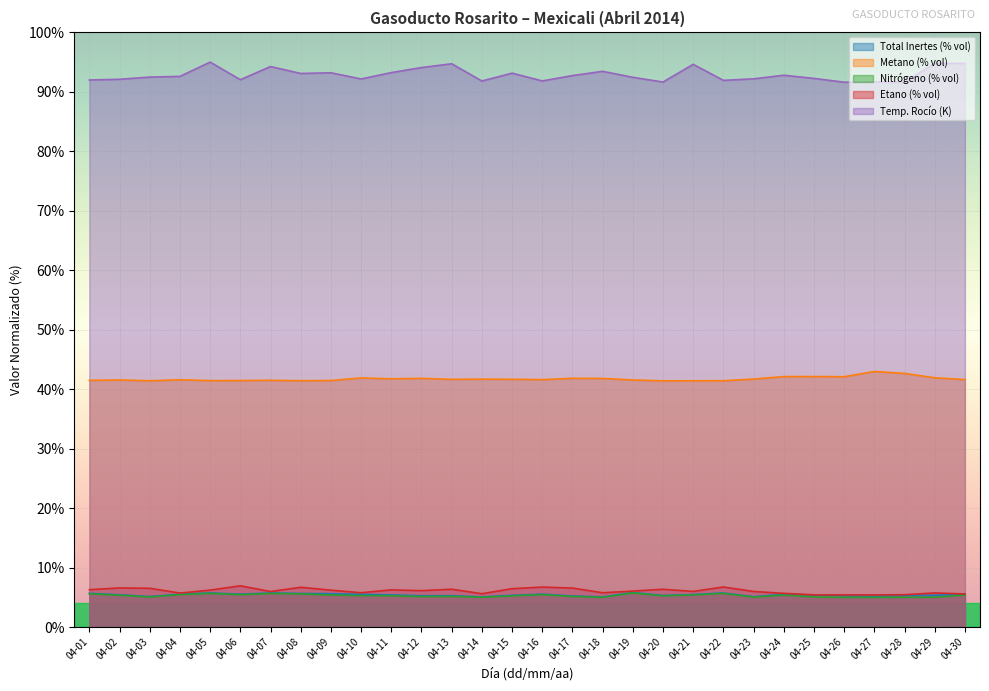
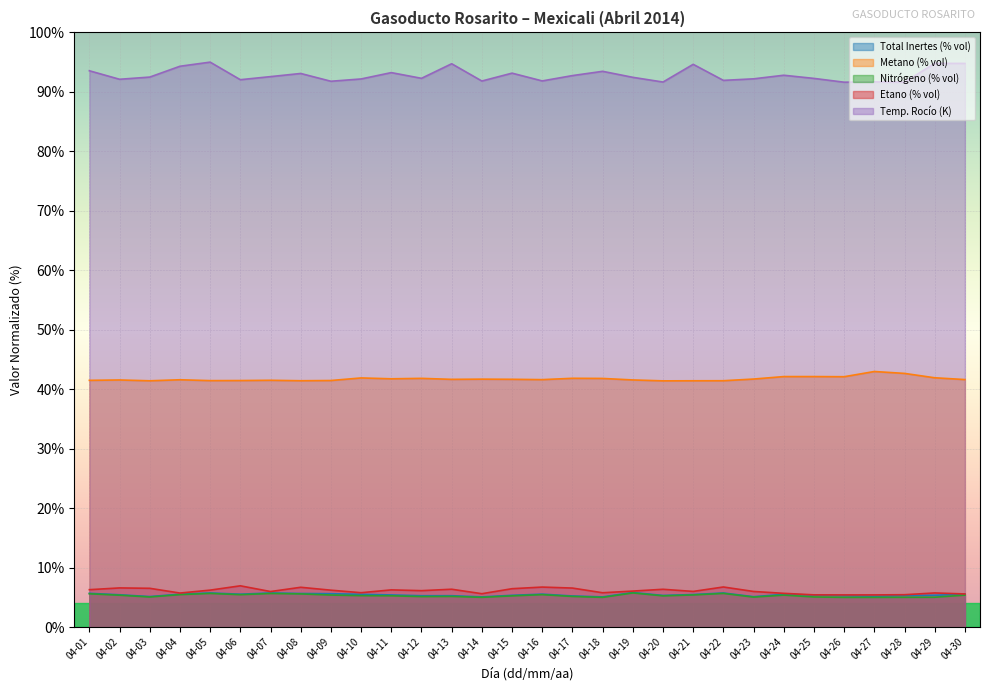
  {
    "Metano (% vol)": {
      "04-01": "41%",
      "04-02": "42%",
      "04-03": "41%",
      "04-04": "42%",
      "04-05": "41%",
      "04-06": "41%",
      "04-07": "42%",
      "04-08": "41%",
      "04-09": "41%",
      "04-10": "42%",
      "04-11": "42%",
      "04-12": "42%",
      "04-13": "42%",
      "04-14": "42%",
      "04-15": "42%",
      "04-16": "42%",
      "04-17": "42%",
      "04-18": "42%",
      "04-19": "42%",
      "04-20": "41%",
      "04-21": "41%",
      "04-22": "41%",
      "04-23": "42%",
      "04-24": "42%",
      "04-25": "42%",
      "04-26": "42%",
      "04-27": "43%",
      "04-28": "43%",
      "04-29": "42%",
      "04-30": "42%"
    },
    "Etano (% vol)": {
      "04-01": "6%",
      "04-02": "7%",
      "04-03": "7%",
      "04-05": "6%",
      "04-06": "7%",
      "04-08": "7%",
      "04-09": "6%",
      "04-11": "6%",
      "04-12": "6%",
      "04-13": "6%",
      "04-14": "6%",
      "04-15": "6%",
      "04-16": "7%",
      "04-17": "7%",
      "04-18": "6%",
      "04-20": "6%",
      "04-21": "6%",
      "04-22": "7%",
      "04-23": "6%"
    },
    "Temp. Rocío (K)": {
-     "04-01": "92%",
+     "04-01": "94%",
      "04-02": "92%",
      "04-03": "92%",
-     "04-04": "93%",
+     "04-04": "94%",
      "04-05": "95%",
      "04-06": "92%",
-     "04-07": "94%",
+     "04-07": "93%",
      "04-08": "93%",
-     "04-09": "93%",
+     "04-09": "92%",
      "04-10": "92%",
      "04-11": "93%",
-     "04-12": "94%",
+     "04-12": "92%",
      "04-13": "95%",
      "04-14": "92%",
      "04-15": "93%",
      "04-16": "92%",
      "04-17": "93%",
      "04-18": "93%",
      "04-19": "92%",
      "04-20": "92%",
      "04-21": "95%",
      "04-22": "92%",
      "04-23": "92%",
      "04-24": "93%",
      "04-25": "92%",
      "04-26": "92%"
    }
  }
